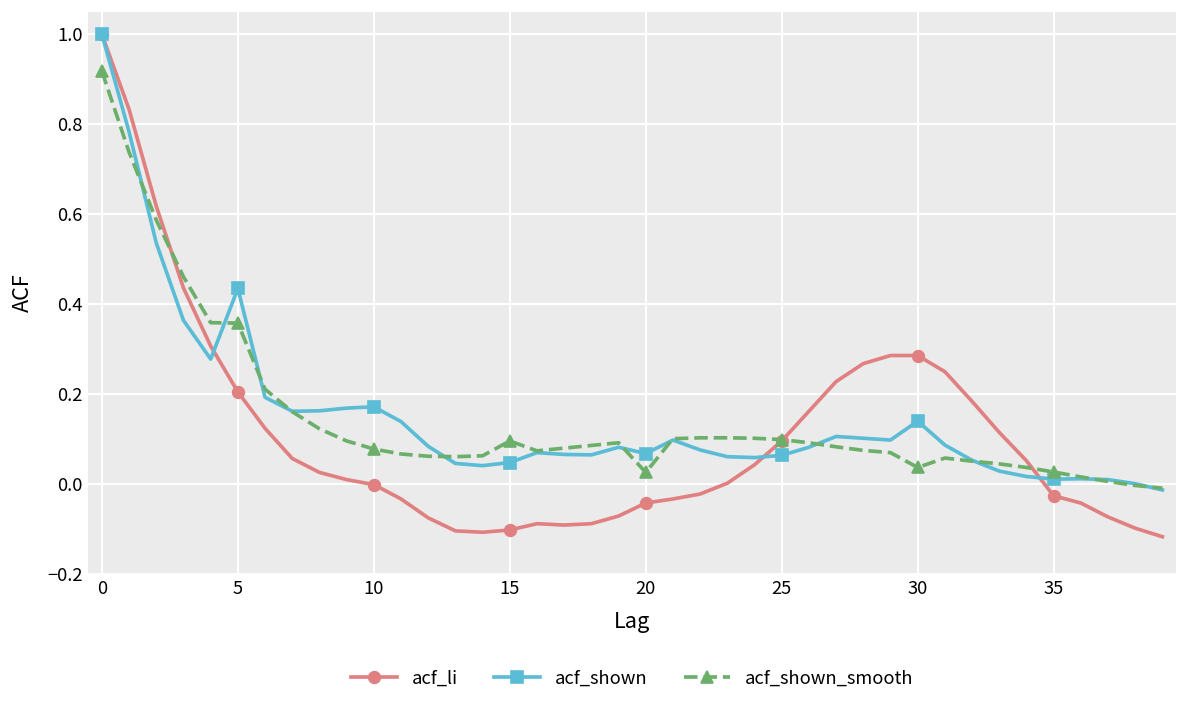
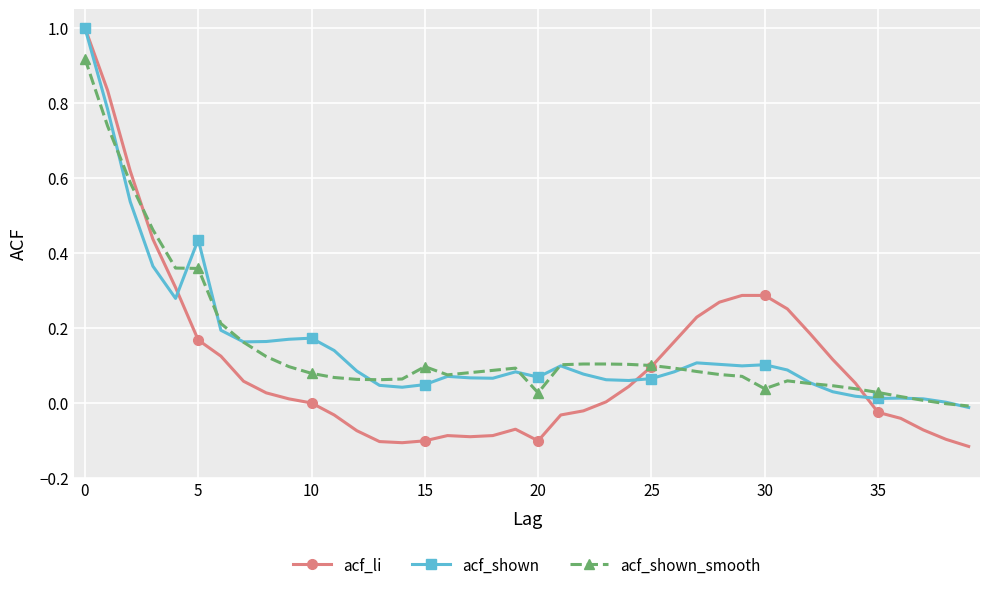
  {
    "acf_li": {
-     "5": 0.21,
+     "5": 0.17,
      "10": 0.00,
      "15": -0.10,
-     "20": -0.04,
+     "20": -0.10,
      "30": 0.29,
      "35": -0.03
    },
    "acf_shown": {
      "5": 0.44,
      "10": 0.17,
      "15": 0.05,
      "20": 0.07,
      "25": 0.06,
-     "30": 0.14,
+     "30": 0.10,
      "35": 0.01
    },
    "acf_shown_smooth": {
      "0": 0.92,
      "5": 0.36,
      "10": 0.08,
      "15": 0.10,
      "20": 0.03,
      "30": 0.04,
      "35": 0.03
    }
  }
